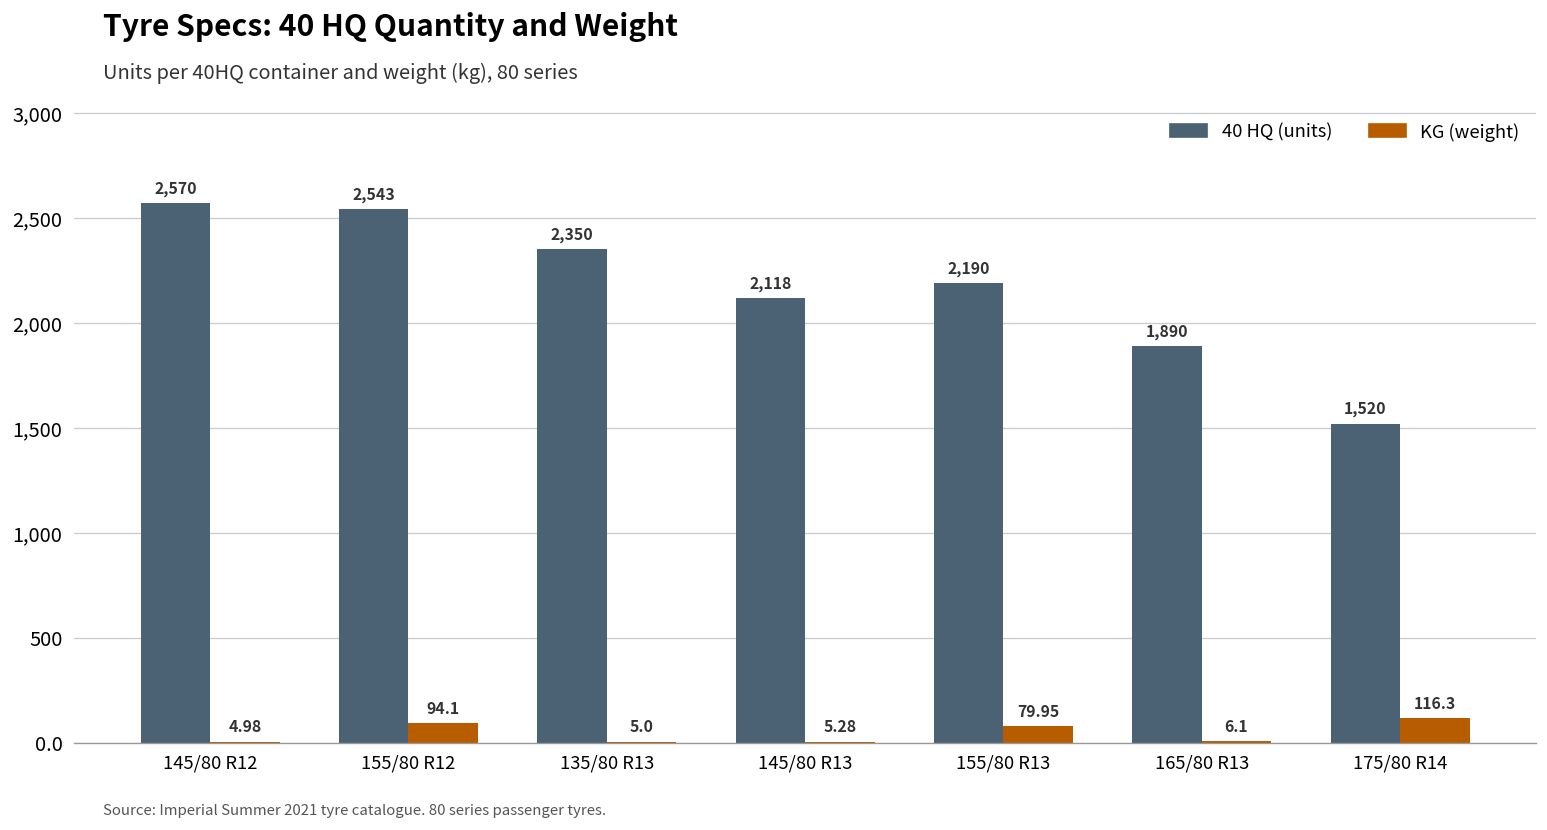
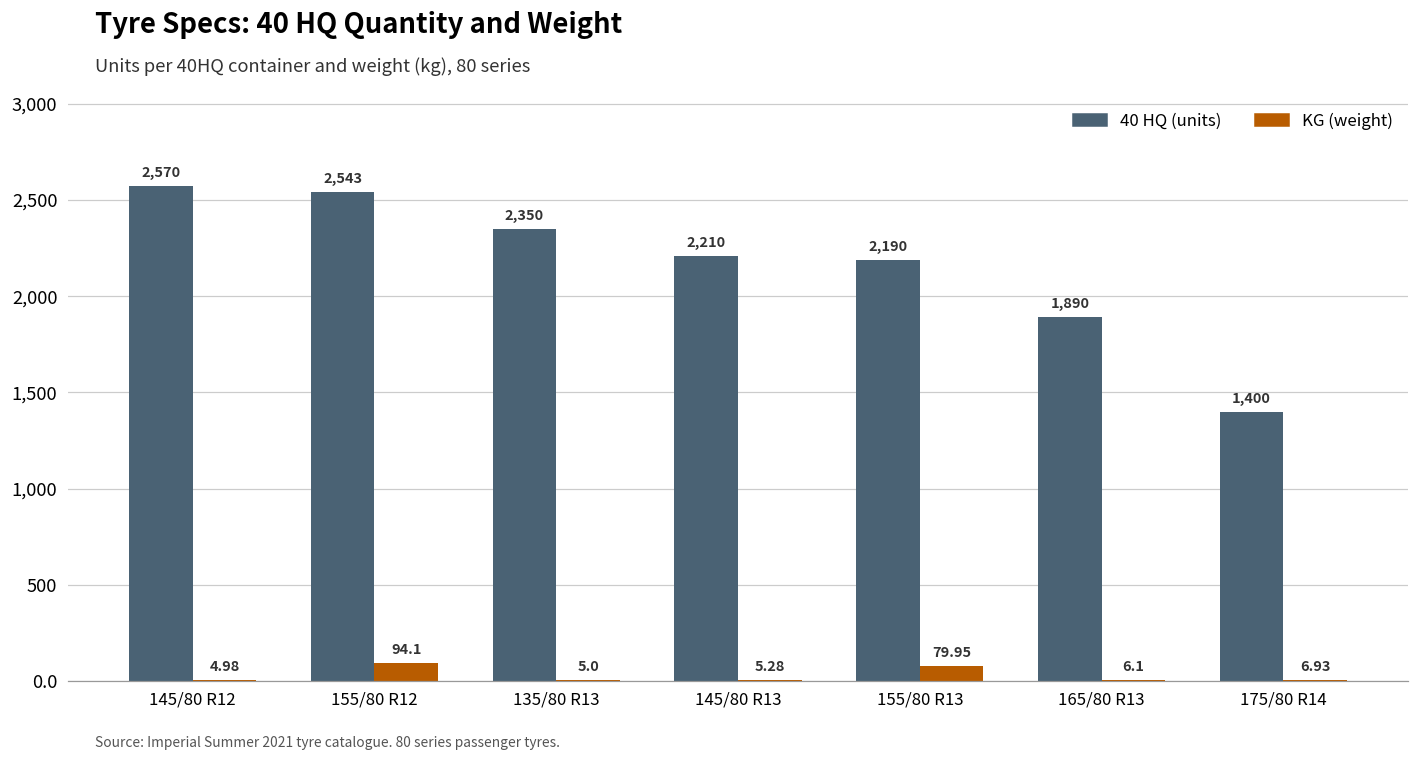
  {
    "40 HQ (units)": {
      "145/80 R12": "2,570",
      "155/80 R12": "2,543",
      "135/80 R13": "2,350",
-     "145/80 R13": "2,118",
+     "145/80 R13": "2,210",
      "155/80 R13": "2,190",
      "165/80 R13": "1,890",
-     "175/80 R14": "1,520"
+     "175/80 R14": "1,400"
    },
    "KG (weight)": {
      "145/80 R12": "4.98",
      "155/80 R12": "94.1",
      "135/80 R13": "5.0",
      "145/80 R13": "5.28",
      "155/80 R13": "79.95",
      "165/80 R13": "6.1",
-     "175/80 R14": "116.3"
+     "175/80 R14": "6.93"
    }
  }
